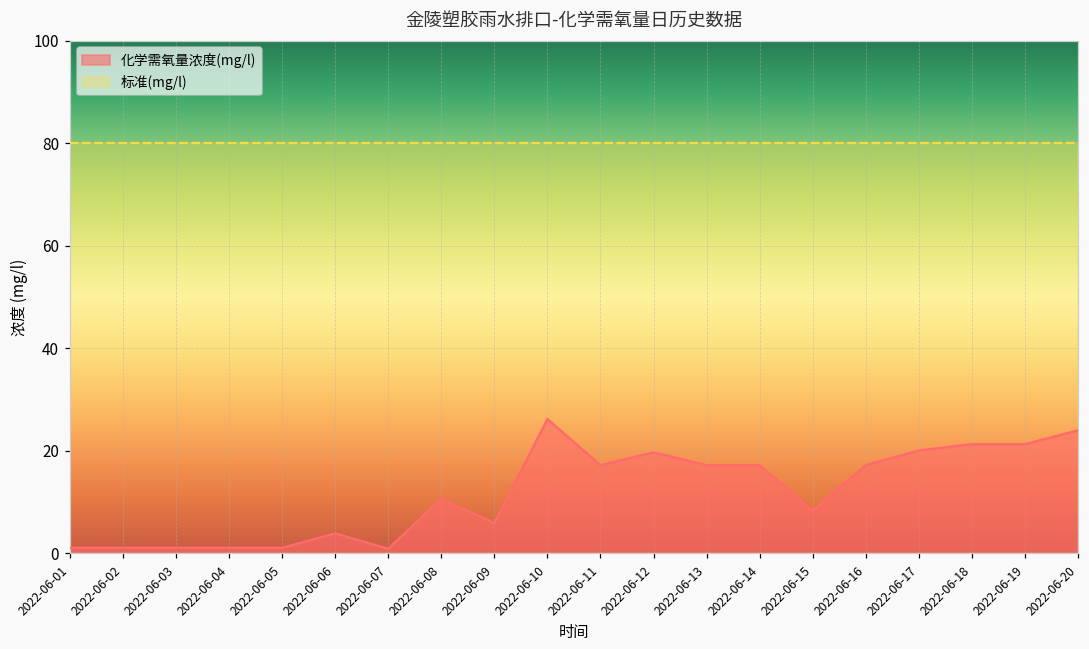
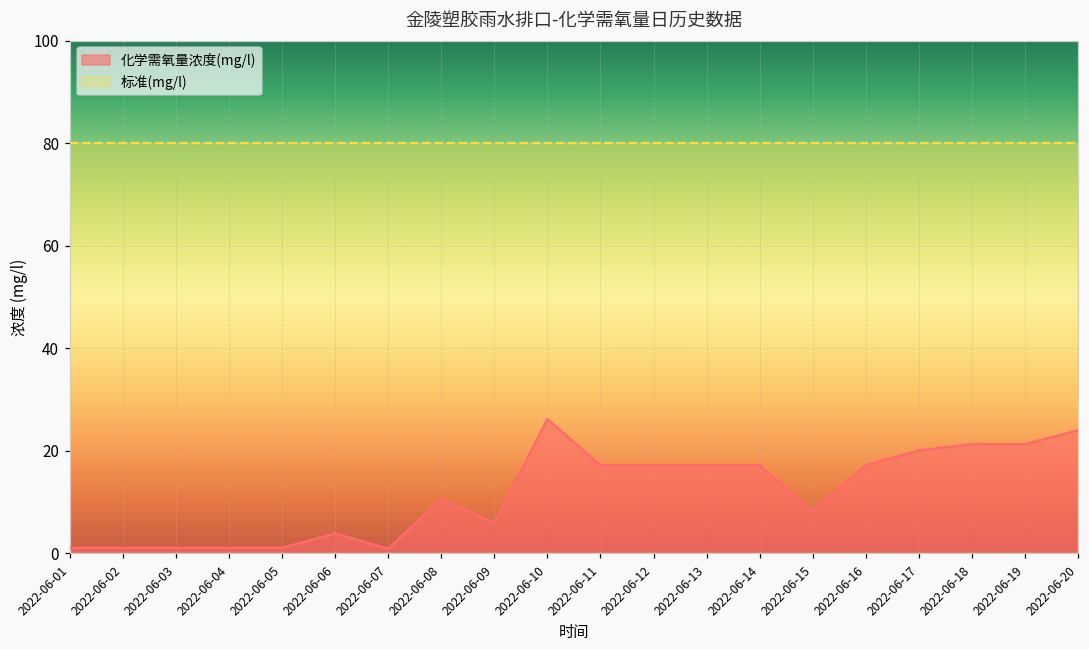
  {
    "化学需氧量浓度(mg/l)": {
      "2022-06-01": 1,
      "2022-06-02": 1,
      "2022-06-03": 1,
      "2022-06-04": 1,
      "2022-06-05": 1,
      "2022-06-06": 4,
      "2022-06-07": 1,
      "2022-06-08": 11,
      "2022-06-09": 6,
      "2022-06-10": 26,
      "2022-06-11": 17,
-     "2022-06-12": 20,
+     "2022-06-12": 17,
      "2022-06-13": 17,
      "2022-06-14": 17,
      "2022-06-15": 8,
      "2022-06-16": 17,
      "2022-06-17": 20,
      "2022-06-18": 21,
      "2022-06-19": 21,
      "2022-06-20": 24
    },
    "标准(mg/l)": {
      "2022-06-01": 80,
      "2022-06-02": 80,
      "2022-06-03": 80,
      "2022-06-04": 80,
      "2022-06-05": 80,
      "2022-06-06": 80,
      "2022-06-07": 80,
      "2022-06-08": 80,
      "2022-06-09": 80,
      "2022-06-10": 80,
      "2022-06-11": 80,
      "2022-06-12": 80,
      "2022-06-13": 80,
      "2022-06-14": 80,
      "2022-06-15": 80,
      "2022-06-16": 80,
      "2022-06-17": 80,
      "2022-06-18": 80,
      "2022-06-19": 80,
      "2022-06-20": 80
    }
  }
